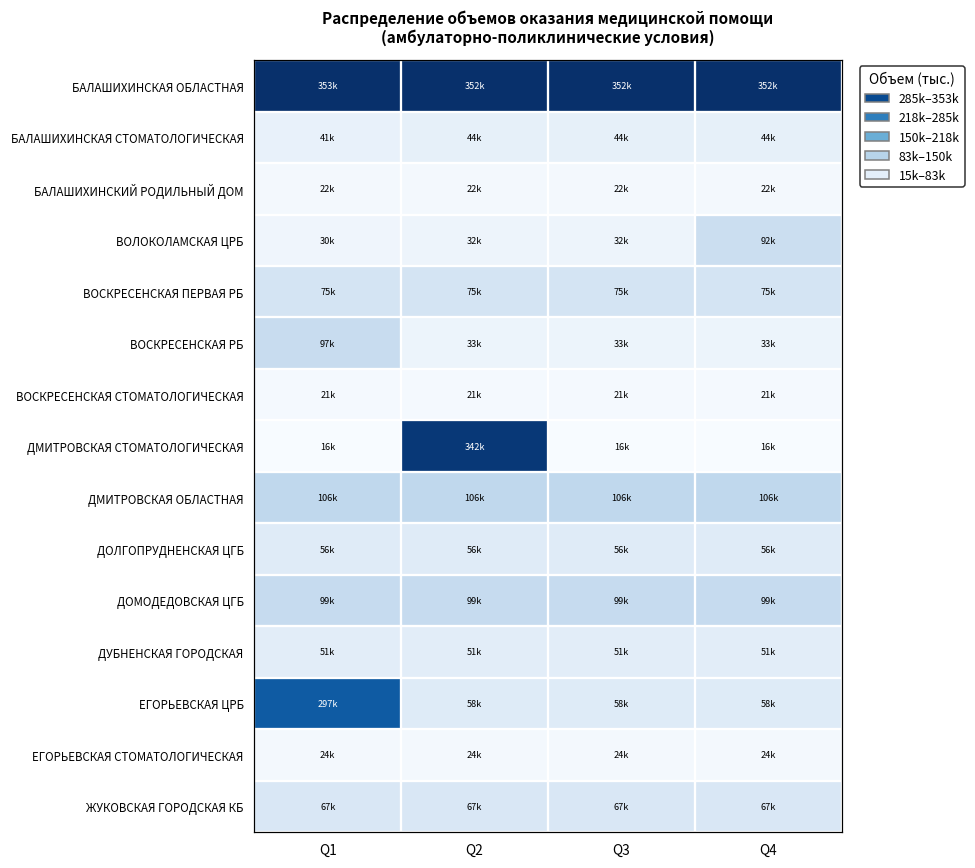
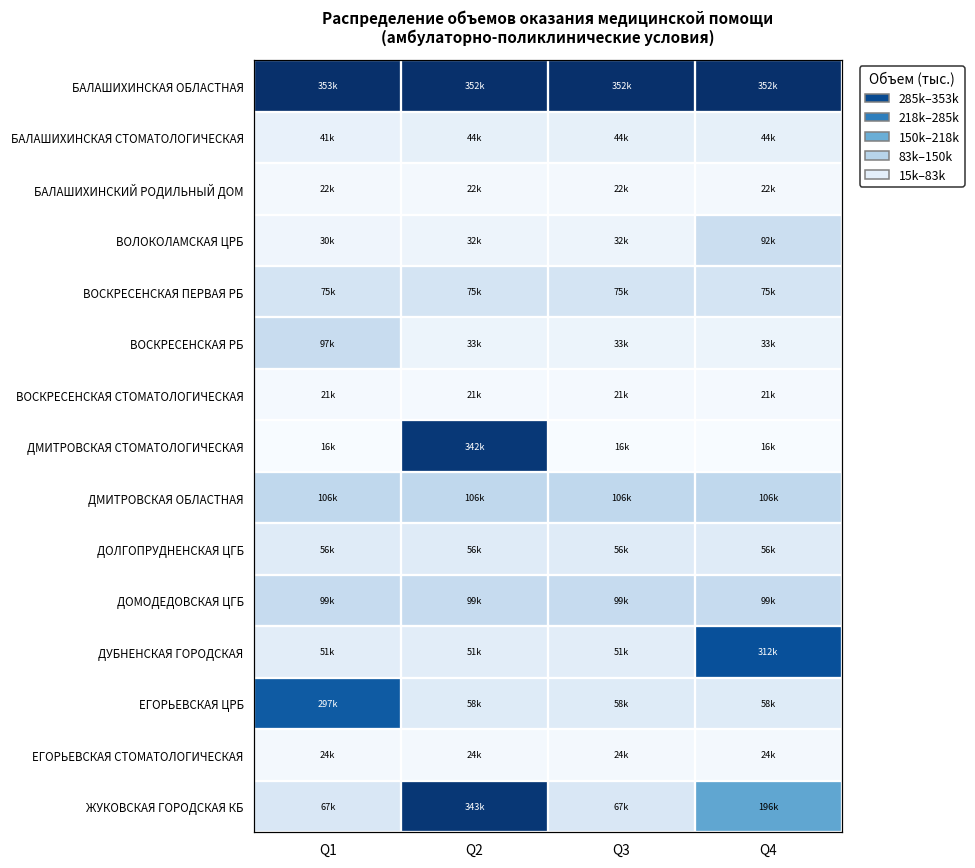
  {
    "БАЛАШИХИНСКАЯ ОБЛАСТНАЯ": {
      "Q1": "353k",
      "Q2": "352k",
      "Q3": "352k",
      "Q4": "352k"
    },
    "БАЛАШИХИНСКАЯ СТОМАТОЛОГИЧЕСКАЯ": {
      "Q1": "41k",
      "Q2": "44k",
      "Q3": "44k",
      "Q4": "44k"
    },
    "БАЛАШИХИНСКИЙ РОДИЛЬНЫЙ ДОМ": {
      "Q1": "22k",
      "Q2": "22k",
      "Q3": "22k",
      "Q4": "22k"
    },
    "ВОЛОКОЛАМСКАЯ ЦРБ": {
      "Q1": "30k",
      "Q2": "32k",
      "Q3": "32k",
      "Q4": "92k"
    },
    "ВОСКРЕСЕНСКАЯ ПЕРВАЯ РБ": {
      "Q1": "75k",
      "Q2": "75k",
      "Q3": "75k",
      "Q4": "75k"
    },
    "ВОСКРЕСЕНСКАЯ РБ": {
      "Q1": "97k",
      "Q2": "33k",
      "Q3": "33k",
      "Q4": "33k"
    },
    "ВОСКРЕСЕНСКАЯ СТОМАТОЛОГИЧЕСКАЯ": {
      "Q1": "21k",
      "Q2": "21k",
      "Q3": "21k",
      "Q4": "21k"
    },
    "ДМИТРОВСКАЯ СТОМАТОЛОГИЧЕСКАЯ": {
      "Q1": "16k",
      "Q2": "342k",
      "Q3": "16k",
      "Q4": "16k"
    },
    "ДМИТРОВСКАЯ ОБЛАСТНАЯ": {
      "Q1": "106k",
      "Q2": "106k",
      "Q3": "106k",
      "Q4": "106k"
    },
    "ДОЛГОПРУДНЕНСКАЯ ЦГБ": {
      "Q1": "56k",
      "Q2": "56k",
      "Q3": "56k",
      "Q4": "56k"
    },
    "ДОМОДЕДОВСКАЯ ЦГБ": {
      "Q1": "99k",
      "Q2": "99k",
      "Q3": "99k",
      "Q4": "99k"
    },
    "ДУБНЕНСКАЯ ГОРОДСКАЯ": {
      "Q1": "51k",
      "Q2": "51k",
      "Q3": "51k",
-     "Q4": "51k"
+     "Q4": "312k"
    },
    "ЕГОРЬЕВСКАЯ ЦРБ": {
      "Q1": "297k",
      "Q2": "58k",
      "Q3": "58k",
      "Q4": "58k"
    },
    "ЕГОРЬЕВСКАЯ СТОМАТОЛОГИЧЕСКАЯ": {
      "Q1": "24k",
      "Q2": "24k",
      "Q3": "24k",
      "Q4": "24k"
    },
    "ЖУКОВСКАЯ ГОРОДСКАЯ КБ": {
      "Q1": "67k",
-     "Q2": "67k",
+     "Q2": "343k",
      "Q3": "67k",
-     "Q4": "67k"
+     "Q4": "196k"
    }
  }
